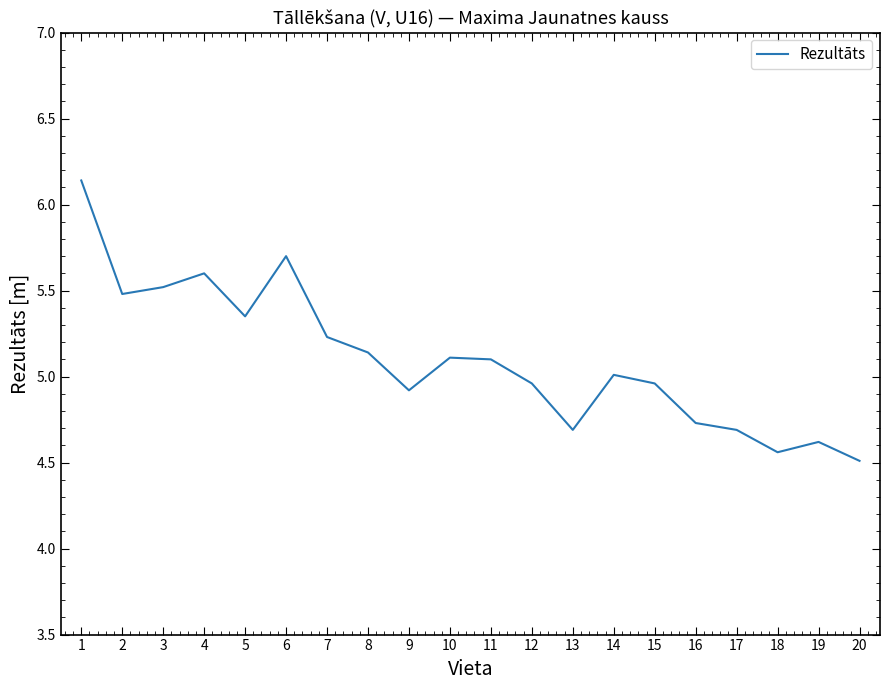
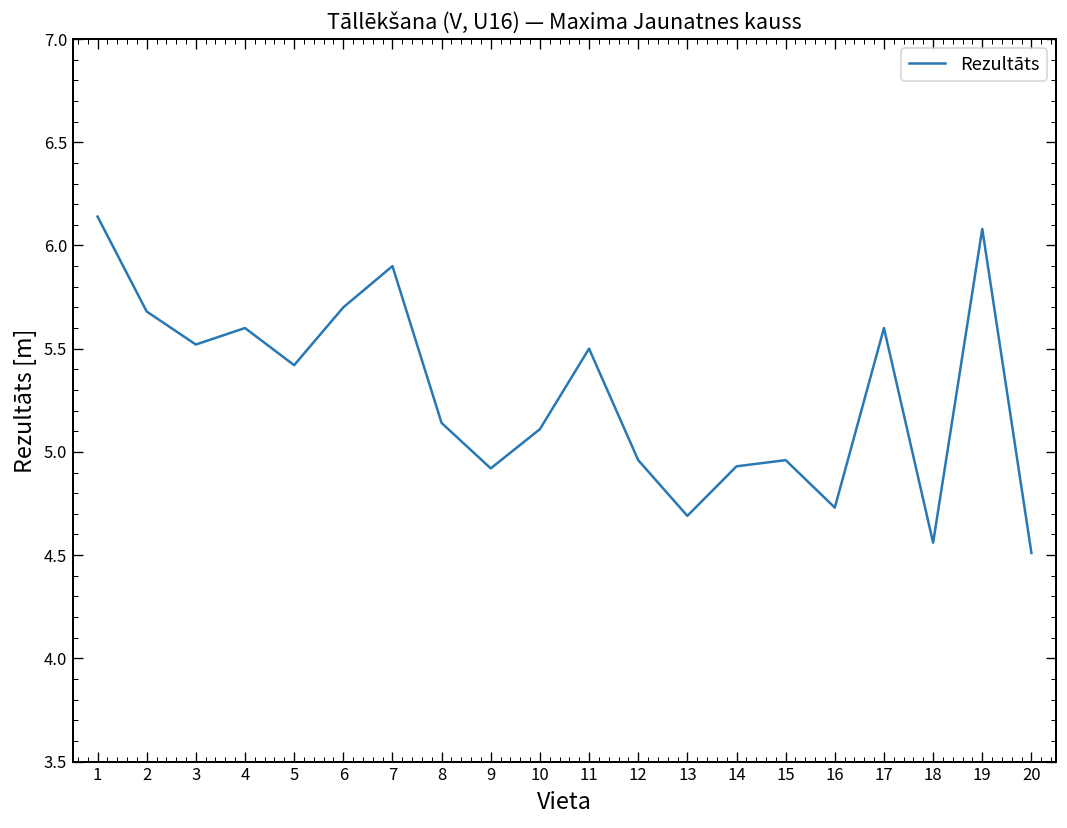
  {
    "1": 6.14,
-   "2": 5.48,
+   "2": 5.68,
    "3": 5.52,
    "4": 5.60,
-   "5": 5.35,
+   "5": 5.42,
    "6": 5.70,
-   "7": 5.23,
+   "7": 5.90,
    "8": 5.14,
    "9": 4.92,
    "10": 5.11,
-   "11": 5.1,
+   "11": 5.5,
    "12": 4.96,
    "13": 4.69,
-   "14": 5.01,
+   "14": 4.93,
    "15": 4.96,
    "16": 4.73,
-   "17": 4.69,
+   "17": 5.60,
    "18": 4.56,
-   "19": 4.62,
+   "19": 6.08,
    "20": 4.51
  }
